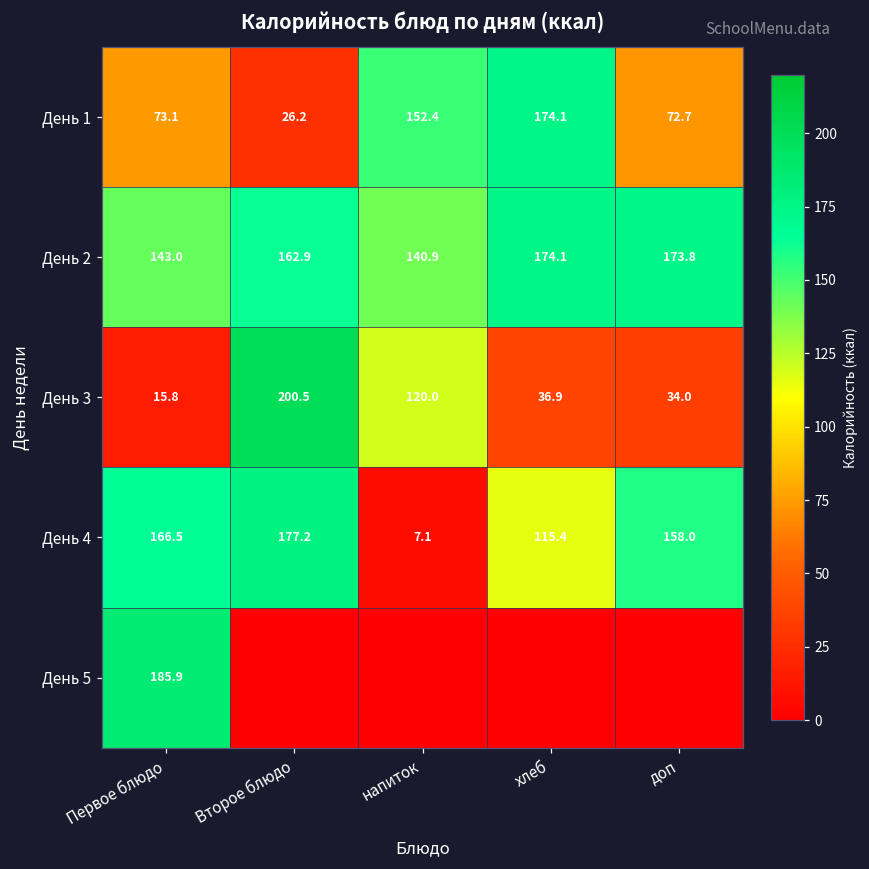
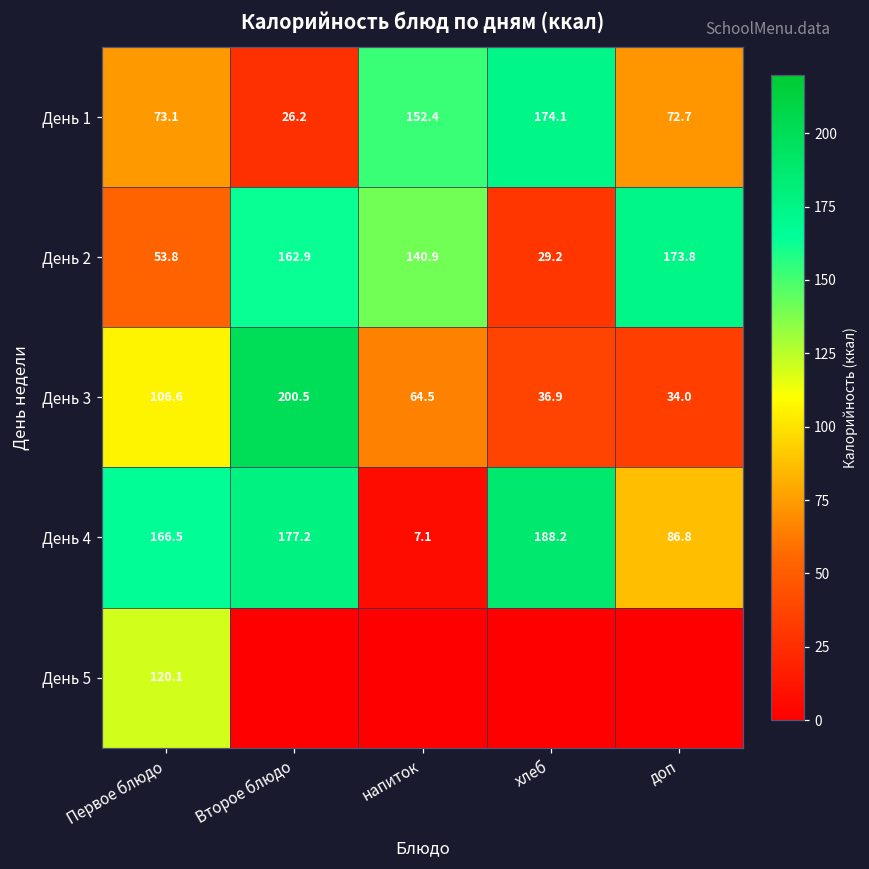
  {
    "День 1": {
      "Первое блюдо": 73.1,
      "Второе блюдо": 26.2,
      "напиток": 152.4,
      "хлеб": 174.1,
      "доп": 72.7
    },
    "День 2": {
-     "Первое блюдо": 143.0,
+     "Первое блюдо": 53.8,
      "Второе блюдо": 162.9,
      "напиток": 140.9,
-     "хлеб": 174.1,
+     "хлеб": 29.2,
      "доп": 173.8
    },
    "День 3": {
-     "Первое блюдо": 15.8,
+     "Первое блюдо": 106.6,
      "Второе блюдо": 200.5,
-     "напиток": 120.0,
+     "напиток": 64.5,
      "хлеб": 36.9,
      "доп": 34.0
    },
    "День 4": {
      "Первое блюдо": 166.5,
      "Второе блюдо": 177.2,
      "напиток": 7.1,
-     "хлеб": 115.4,
-     "доп": 158.0
+     "хлеб": 188.2,
+     "доп": 86.8
    },
    "День 5": {
-     "Первое блюдо": 185.9
+     "Первое блюдо": 120.1
    }
  }
